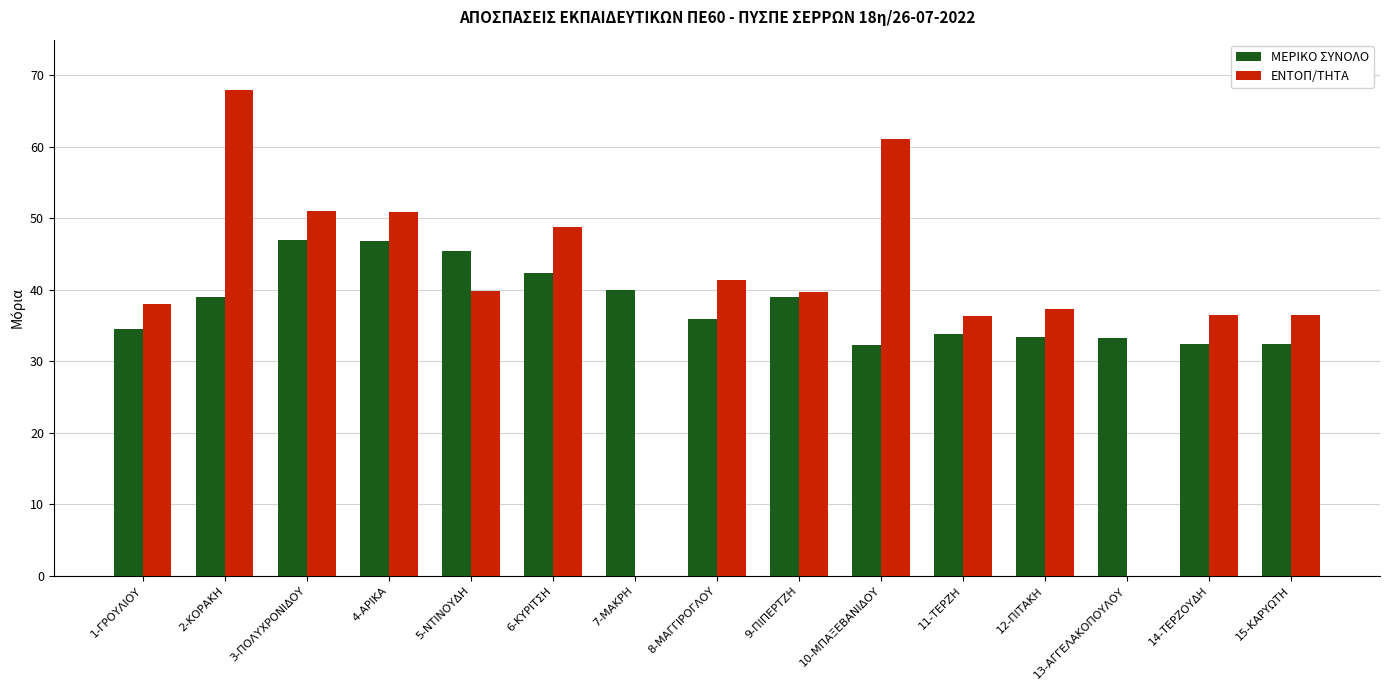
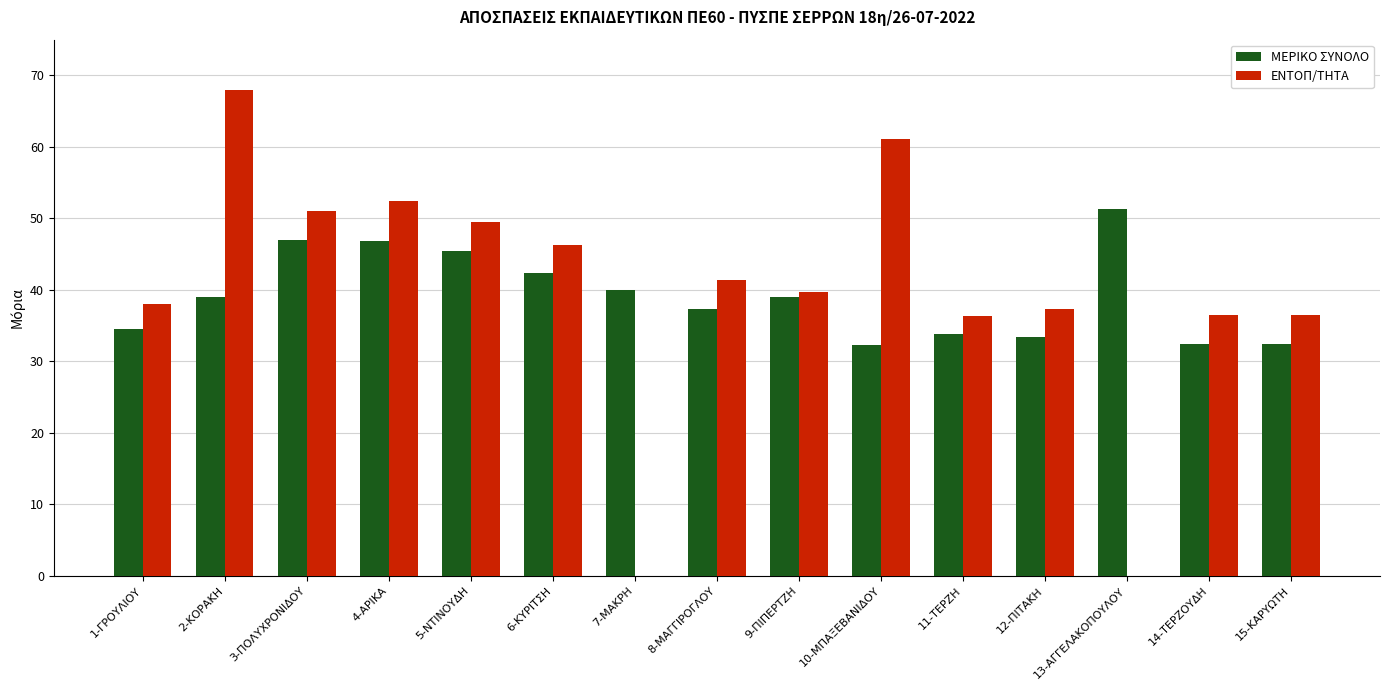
  {
    "ΜΕΡΙΚΟ ΣΥΝΟΛΟ": {
      "1-ΓΡΟΥΛΙΟΥ": 35,
      "2-ΚΟΡΑΚΗ": 39,
      "3-ΠΟΛΥΧΡΟΝΙΔΟΥ": 47,
      "4-ΑΡΙΚΑ": 47,
      "5-ΝΤΙΝΟΥΔΗ": 46,
      "6-ΚΥΡΙΤΣΗ": 42,
      "7-ΜΑΚΡΗ": 40,
-     "8-ΜΑΓΓΙΡΟΓΛΟΥ": 36,
+     "8-ΜΑΓΓΙΡΟΓΛΟΥ": 37,
      "9-ΠΙΠΕΡΤΖΗ": 39,
      "10-ΜΠΑΞΕΒΑΝΙΔΟΥ": 32,
      "11-ΤΕΡΖΗ": 34,
      "12-ΠΙΤΑΚΗ": 33,
-     "13-ΑΓΓΕΛΑΚΟΠΟΥΛΟΥ": 33,
+     "13-ΑΓΓΕΛΑΚΟΠΟΥΛΟΥ": 51,
      "14-ΤΕΡΖΟΥΔΗ": 33,
      "15-ΚΑΡΥΩΤΗ": 33
    },
    "ENTOΠ/THTA": {
      "1-ΓΡΟΥΛΙΟΥ": 38,
      "2-ΚΟΡΑΚΗ": 68,
      "3-ΠΟΛΥΧΡΟΝΙΔΟΥ": 51,
-     "4-ΑΡΙΚΑ": 51,
-     "5-ΝΤΙΝΟΥΔΗ": 40,
-     "6-ΚΥΡΙΤΣΗ": 49,
+     "4-ΑΡΙΚΑ": 52,
+     "5-ΝΤΙΝΟΥΔΗ": 50,
+     "6-ΚΥΡΙΤΣΗ": 46,
      "7-ΜΑΚΡΗ": 0,
      "8-ΜΑΓΓΙΡΟΓΛΟΥ": 41,
      "9-ΠΙΠΕΡΤΖΗ": 40,
      "10-ΜΠΑΞΕΒΑΝΙΔΟΥ": 61,
      "11-ΤΕΡΖΗ": 36,
      "12-ΠΙΤΑΚΗ": 37,
      "13-ΑΓΓΕΛΑΚΟΠΟΥΛΟΥ": 0,
      "14-ΤΕΡΖΟΥΔΗ": 37,
      "15-ΚΑΡΥΩΤΗ": 37
    }
  }
